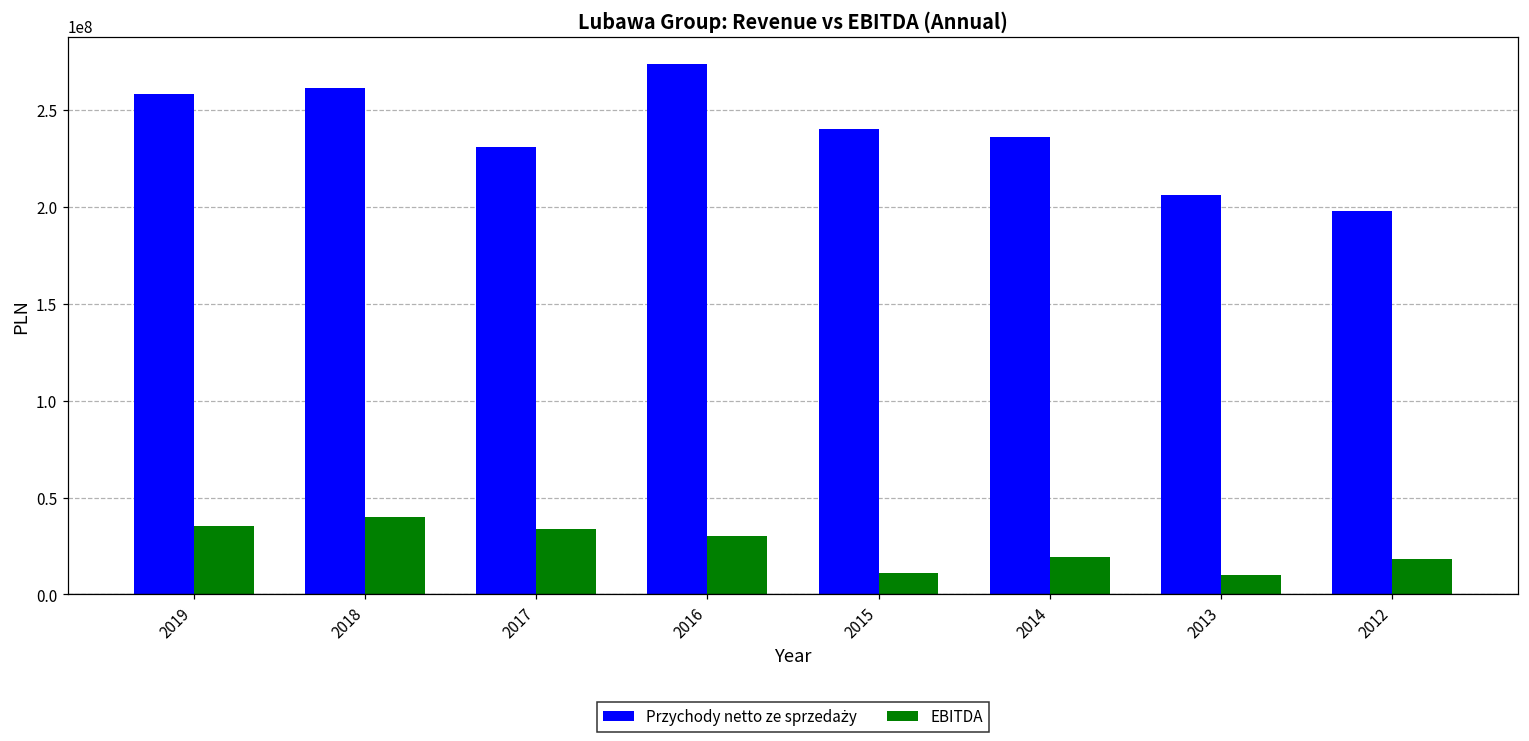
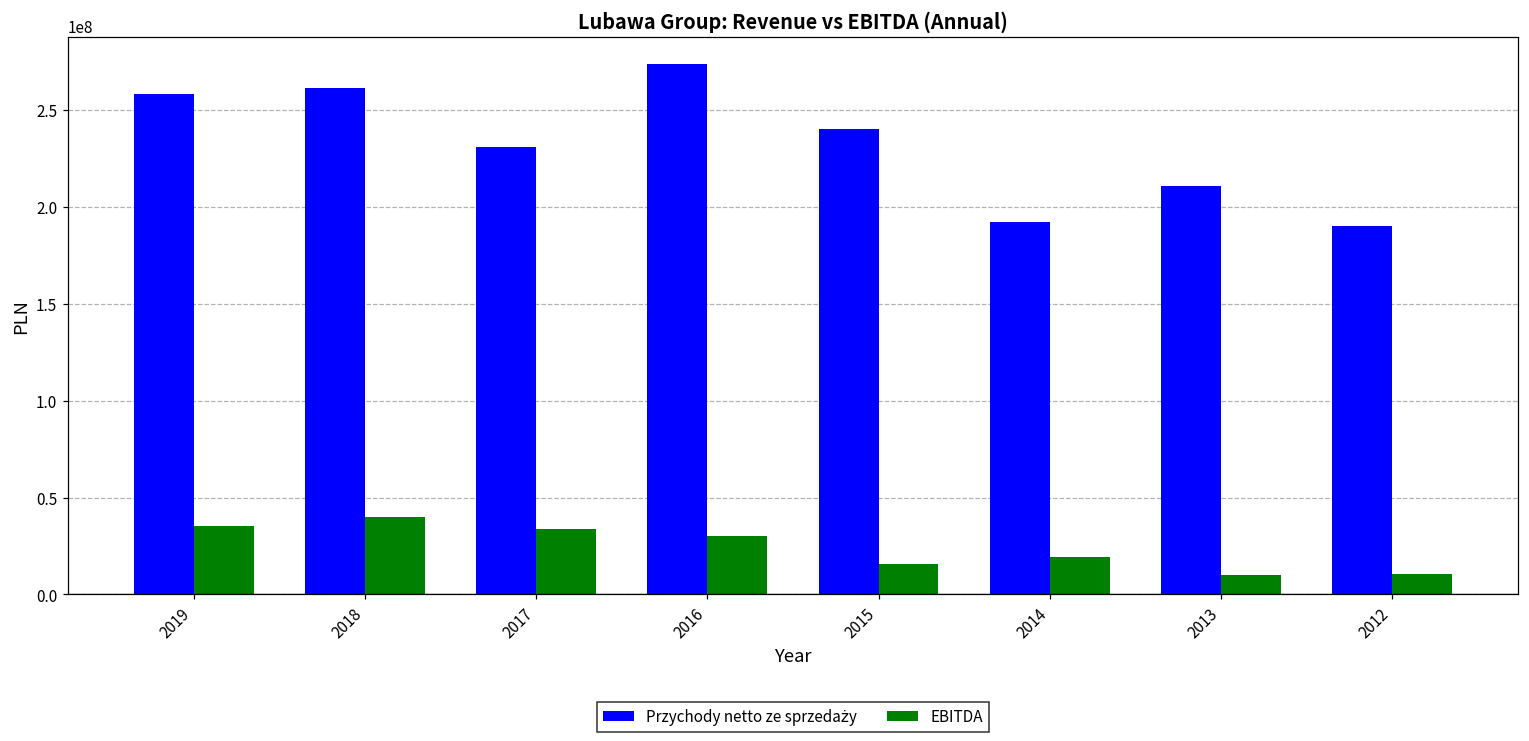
  {
    "Przychody netto ze sprzedaży": {
      "2019": 258000000,
      "2018": 261000000,
      "2017": 231000000,
      "2016": 274000000,
      "2015": 240000000,
-     "2014": 236000000,
-     "2013": 206000000,
-     "2012": 198000000
+     "2014": 192000000,
+     "2013": 211000000,
+     "2012": 190000000
    },
    "EBITDA": {
      "2019": 35000000,
      "2018": 40000000,
      "2017": 34000000,
      "2016": 30000000,
-     "2015": 11000000,
+     "2015": 16000000,
      "2014": 19000000,
      "2013": 10000000,
-     "2012": 18000000
+     "2012": 11000000
    }
  }
